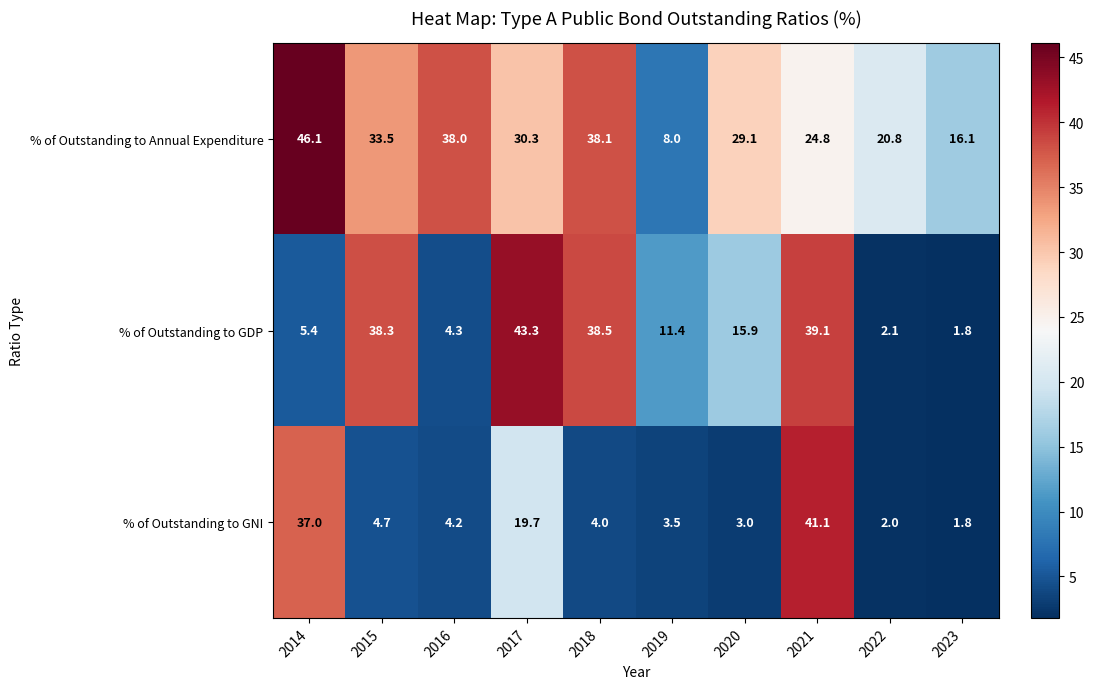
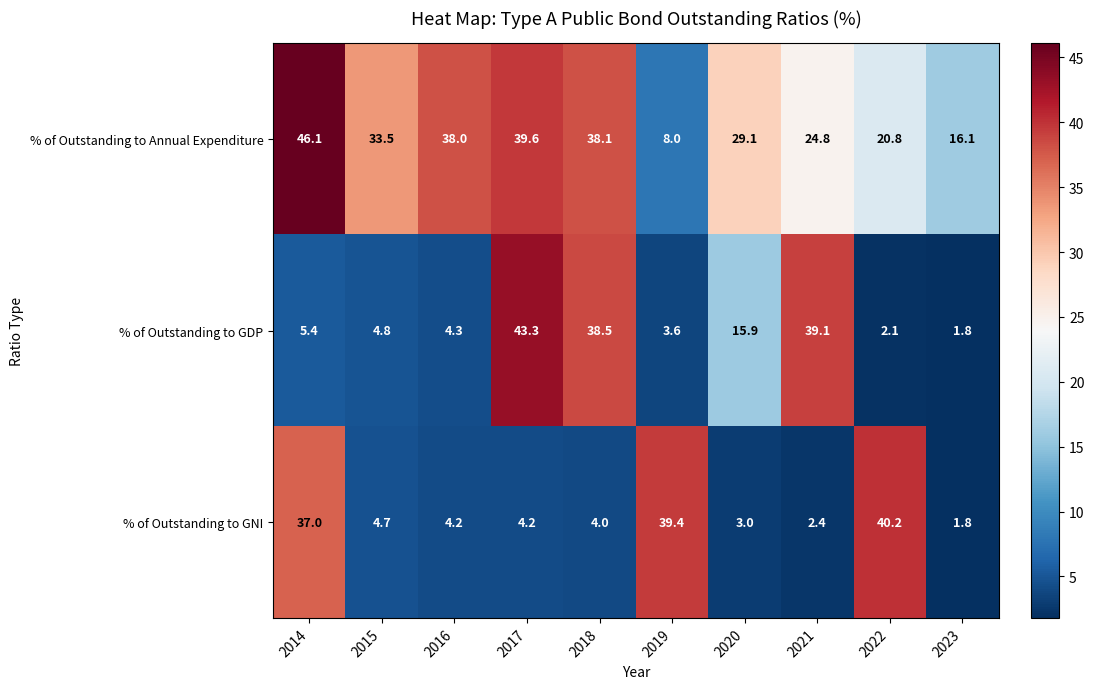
  {
    "% of Outstanding to Annual Expenditure": {
      "2014": 46.1,
      "2015": 33.5,
      "2016": 38.0,
-     "2017": 30.3,
+     "2017": 39.6,
      "2018": 38.1,
      "2019": 8.0,
      "2020": 29.1,
      "2021": 24.8,
      "2022": 20.8,
      "2023": 16.1
    },
    "% of Outstanding to GDP": {
      "2014": 5.4,
-     "2015": 38.3,
+     "2015": 4.8,
      "2016": 4.3,
      "2017": 43.3,
      "2018": 38.5,
-     "2019": 11.4,
+     "2019": 3.6,
      "2020": 15.9,
      "2021": 39.1,
      "2022": 2.1,
      "2023": 1.8
    },
    "% of Outstanding to GNI": {
      "2014": 37.0,
      "2015": 4.7,
      "2016": 4.2,
-     "2017": 19.7,
+     "2017": 4.2,
      "2018": 4.0,
-     "2019": 3.5,
+     "2019": 39.4,
      "2020": 3.0,
-     "2021": 41.1,
-     "2022": 2.0,
+     "2021": 2.4,
+     "2022": 40.2,
      "2023": 1.8
    }
  }
